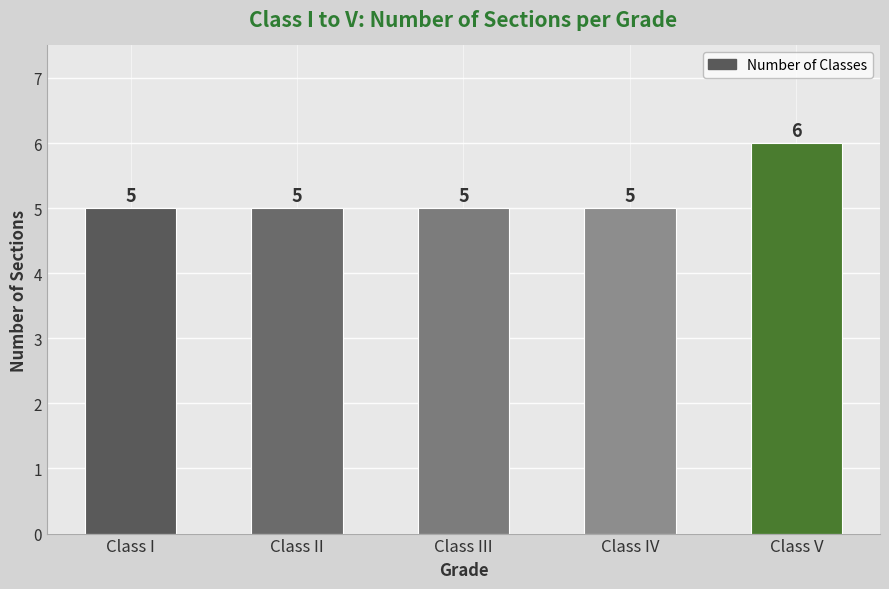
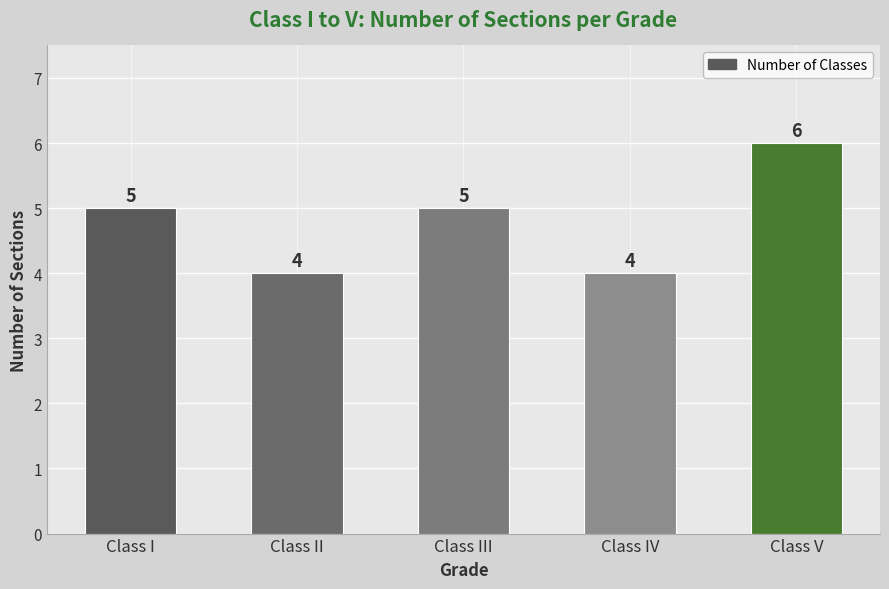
  {
    "Class I": 5,
-   "Class II": 5,
+   "Class II": 4,
    "Class III": 5,
-   "Class IV": 5,
+   "Class IV": 4,
    "Class V": 6
  }
